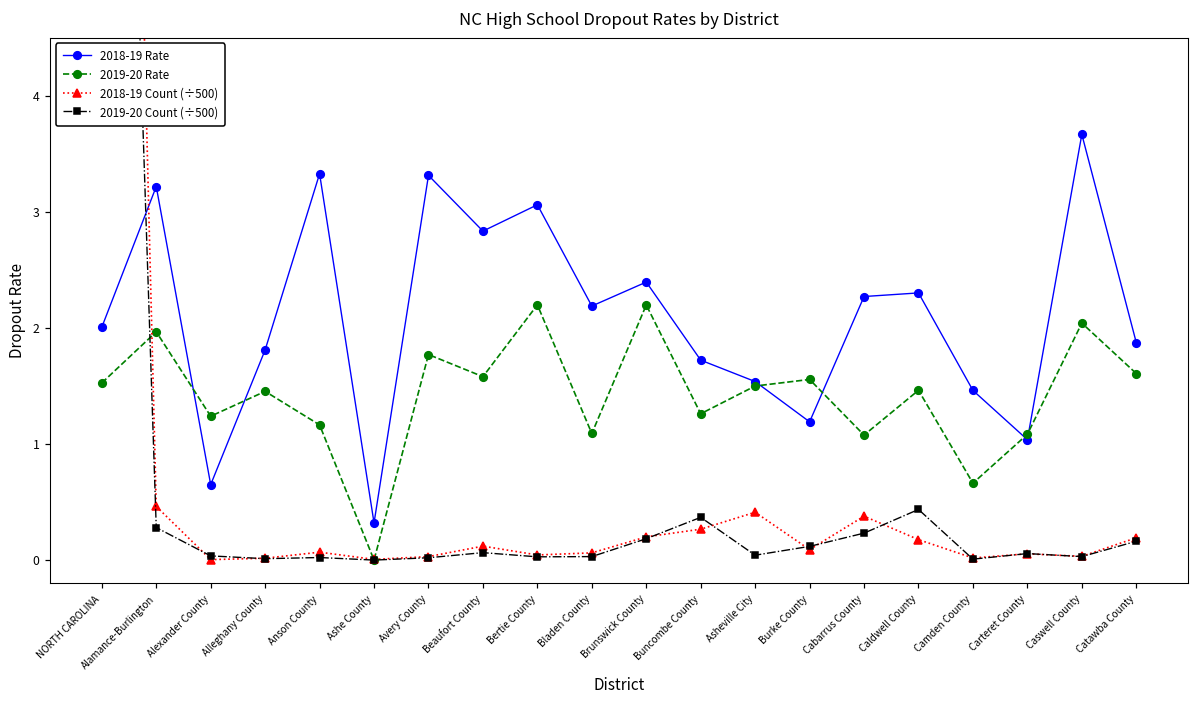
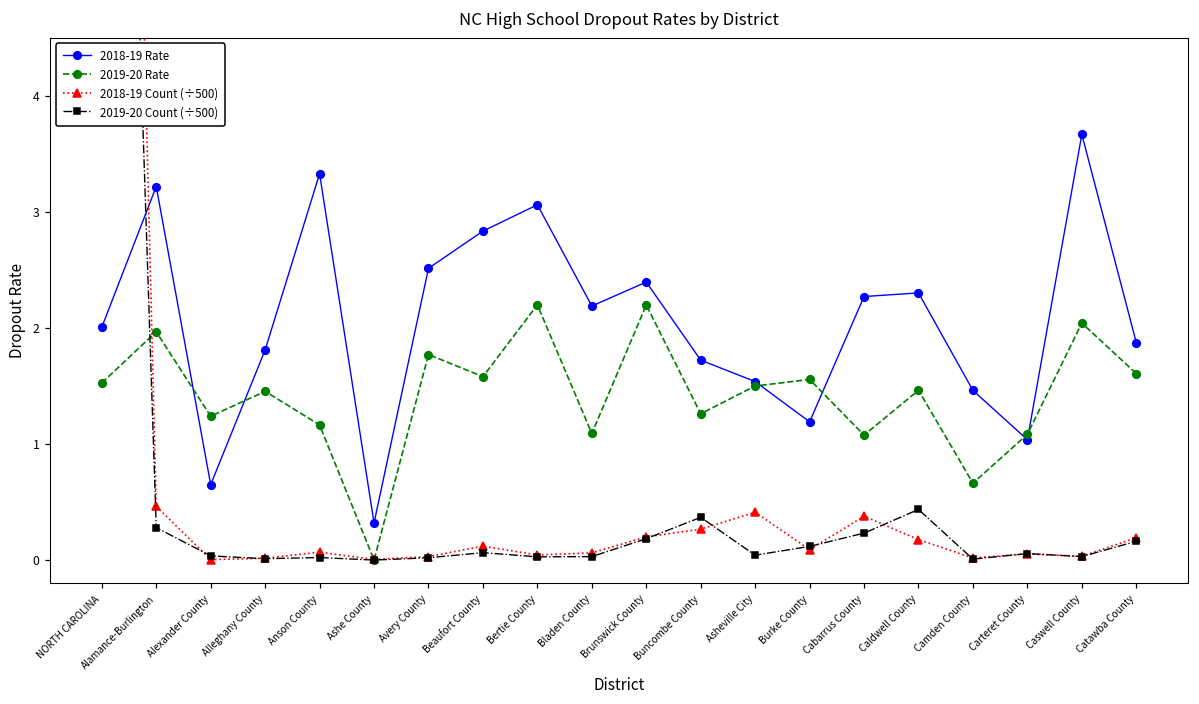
  {
    "2018-19 Rate": {
      "NORTH CAROLINA": 2.01,
      "Alamance-Burlington": 3.22,
      "Alexander County": 0.65,
      "Alleghany County": 1.81,
      "Anson County": 3.33,
      "Ashe County": 0.32,
-     "Avery County": 3.31,
+     "Avery County": 2.51,
      "Beaufort County": 2.83,
      "Bertie County": 3.06,
      "Bladen County": 2.19,
      "Brunswick County": 2.39,
      "Buncombe County": 1.72,
      "Asheville City": 1.54,
      "Burke County": 1.19,
      "Cabarrus County": 2.27,
      "Caldwell County": 2.30,
      "Camden County": 1.46,
      "Carteret County": 1.04,
      "Caswell County": 3.67,
      "Catawba County": 1.87
    },
    "2019-20 Rate": {
      "NORTH CAROLINA": 1.53,
      "Alamance-Burlington": 1.97,
      "Alexander County": 1.24,
      "Alleghany County": 1.45,
      "Anson County": 1.16,
      "Avery County": 1.77,
      "Beaufort County": 1.58,
      "Bertie County": 2.20,
      "Bladen County": 1.09,
      "Brunswick County": 2.20,
      "Buncombe County": 1.26,
      "Asheville City": 1.50,
      "Burke County": 1.56,
      "Cabarrus County": 1.08,
      "Caldwell County": 1.46,
      "Camden County": 0.66,
      "Carteret County": 1.08,
      "Caswell County": 2.04,
      "Catawba County": 1.61
    },
    "2018-19 Count (÷500)": {
      "Alamance-Burlington": 0.46,
      "Alexander County": 0.00,
      "Anson County": 0.07,
      "Beaufort County": 0.12,
      "Bladen County": 0.06,
      "Buncombe County": 0.27,
      "Asheville City": 0.41,
      "Burke County": 0.09,
      "Cabarrus County": 0.38,
      "Caldwell County": 0.18,
      "Catawba County": 0.19
    },
    "2019-20 Count (÷500)": {
      "Alamance-Burlington": 0.28,
      "Alexander County": 0.04,
      "Anson County": 0.02,
      "Beaufort County": 0.06,
      "Bladen County": 0.03,
      "Buncombe County": 0.37,
      "Asheville City": 0.04,
      "Burke County": 0.12,
      "Cabarrus County": 0.23,
      "Caldwell County": 0.44,
      "Catawba County": 0.16
    }
  }
